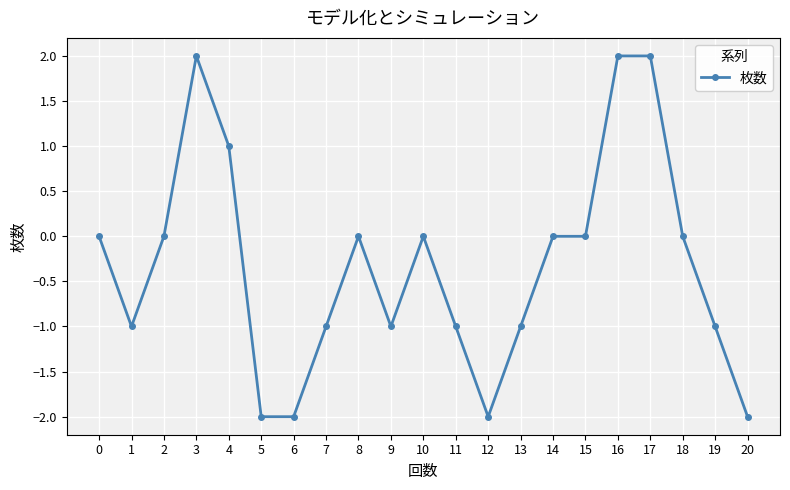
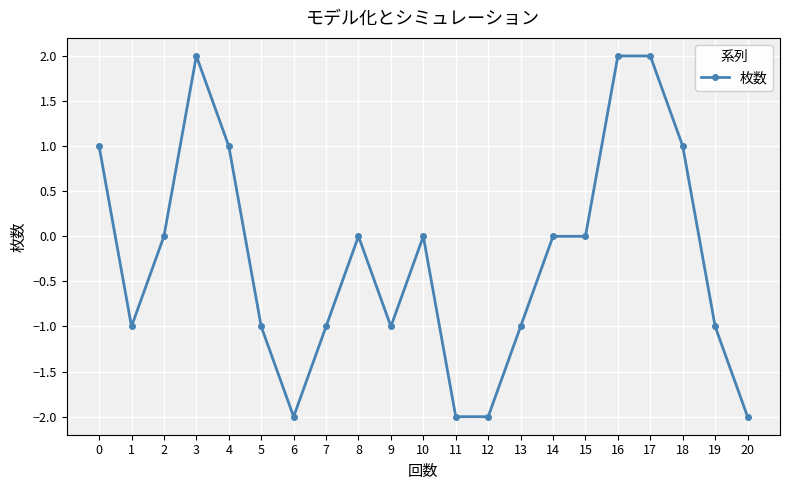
  {
-   "0": 0,
+   "0": 1,
    "1": -1,
    "2": 0,
    "3": 2,
    "4": 1,
-   "5": -2,
+   "5": -1,
    "6": -2,
    "7": -1,
    "8": 0,
    "9": -1,
    "10": 0,
-   "11": -1,
+   "11": -2,
    "12": -2,
    "13": -1,
    "14": 0,
    "15": 0,
    "16": 2,
    "17": 2,
-   "18": 0,
+   "18": 1,
    "19": -1,
    "20": -2
  }
